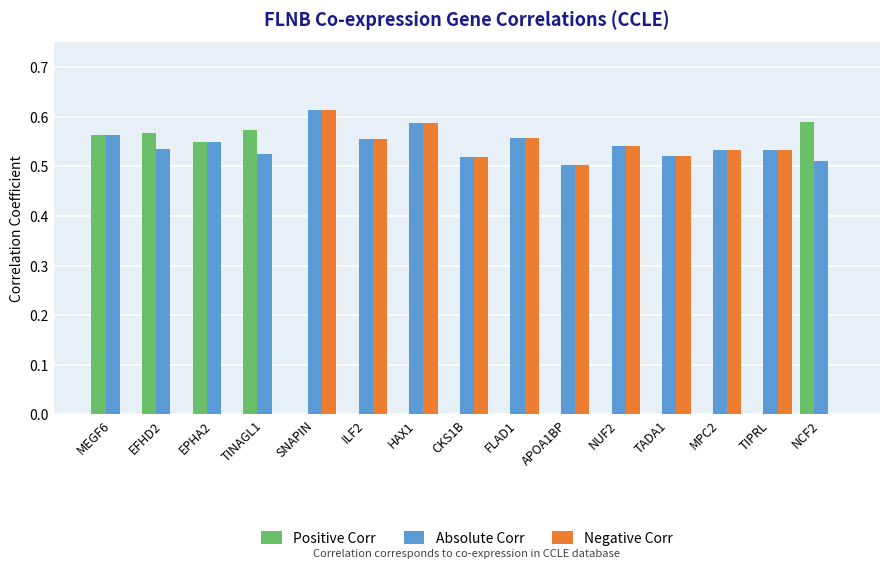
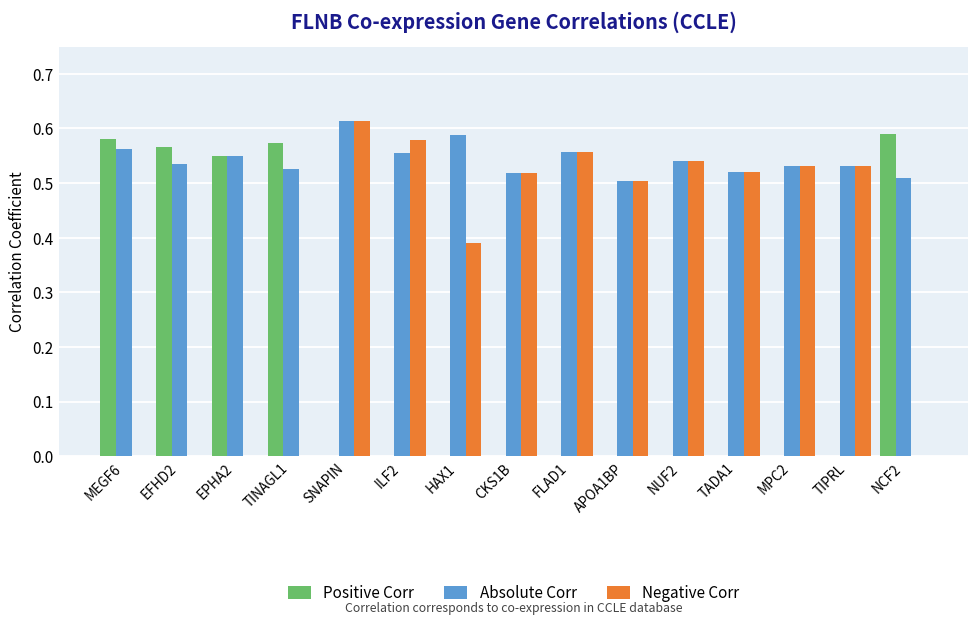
  {
    "Positive Corr": {
-     "MEGF6": 0.56,
+     "MEGF6": 0.58,
      "EFHD2": 0.57,
      "EPHA2": 0.55,
      "TINAGL1": 0.57,
      "SNAPIN": 0.00,
      "ILF2": 0.00,
      "HAX1": 0.00,
      "CKS1B": 0.00,
      "FLAD1": 0.00,
      "APOA1BP": 0.00,
      "NUF2": 0.00,
      "TADA1": 0.00,
      "MPC2": 0.00,
      "TIPRL": 0.00,
      "NCF2": 0.59
    },
    "Absolute Corr": {
      "MEGF6": 0.56,
      "EFHD2": 0.53,
      "EPHA2": 0.55,
      "TINAGL1": 0.53,
      "SNAPIN": 0.61,
      "ILF2": 0.56,
      "HAX1": 0.59,
      "CKS1B": 0.52,
      "FLAD1": 0.56,
      "APOA1BP": 0.50,
      "NUF2": 0.54,
      "TADA1": 0.52,
      "MPC2": 0.53,
      "TIPRL": 0.53,
      "NCF2": 0.51
    },
    "Negative Corr": {
      "MEGF6": 0.00,
      "EFHD2": 0.00,
      "EPHA2": 0.00,
      "TINAGL1": 0.00,
      "SNAPIN": 0.61,
-     "ILF2": 0.56,
-     "HAX1": 0.59,
+     "ILF2": 0.58,
+     "HAX1": 0.39,
      "CKS1B": 0.52,
      "FLAD1": 0.56,
      "APOA1BP": 0.50,
      "NUF2": 0.54,
      "TADA1": 0.52,
      "MPC2": 0.53,
      "TIPRL": 0.53,
      "NCF2": 0.00
    }
  }
